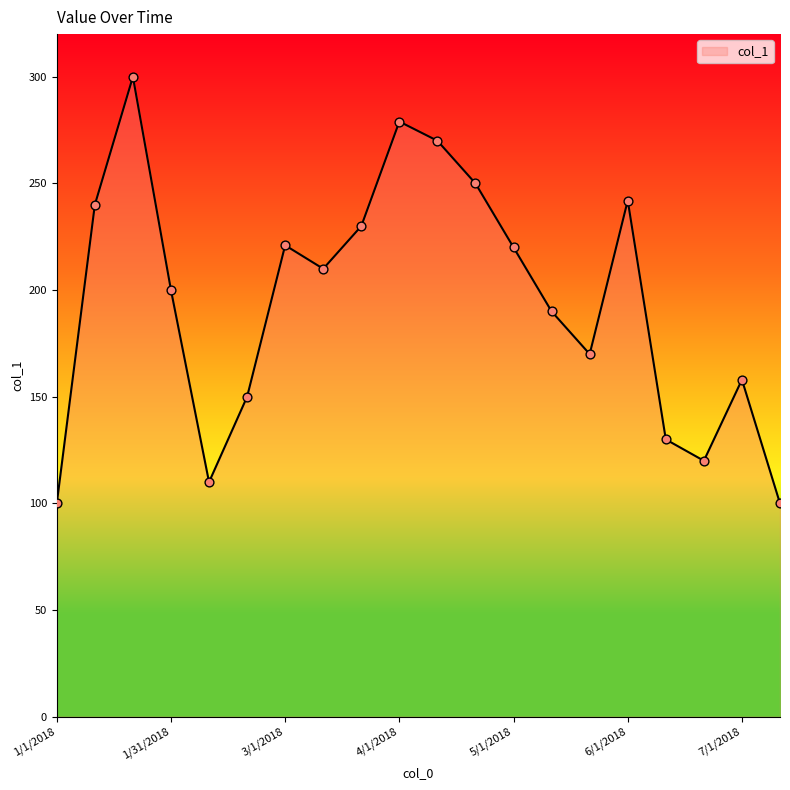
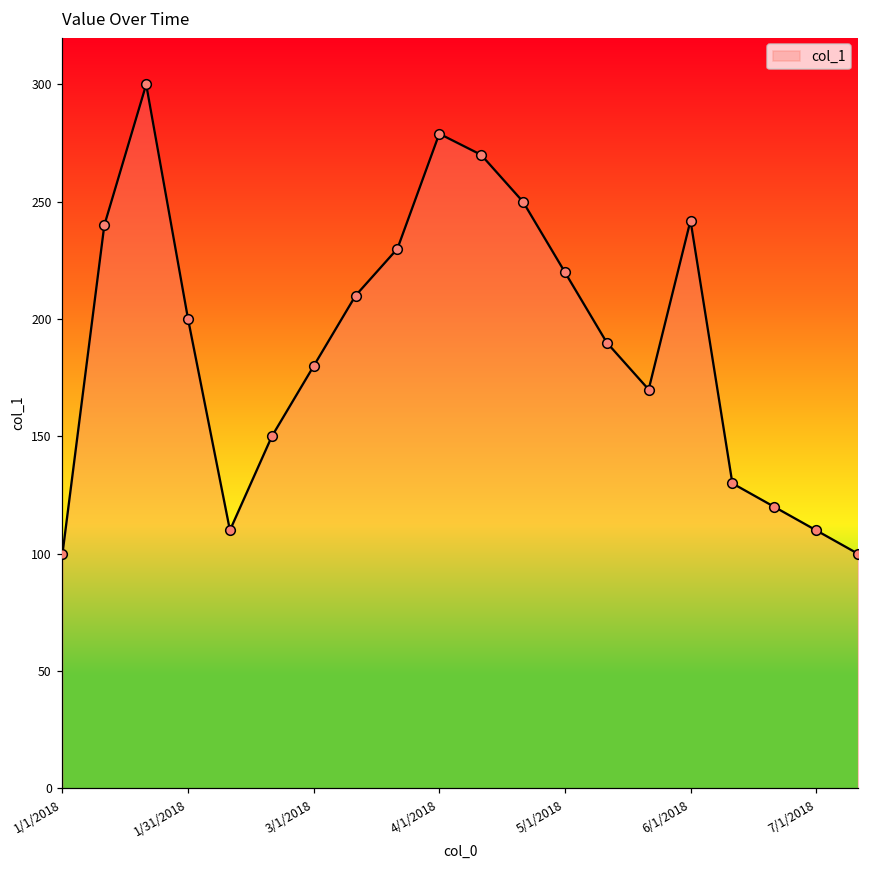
  {
    "1/1/2018": 100,
    "1/31/2018": 200,
-   "3/1/2018": 221,
+   "3/1/2018": 180,
    "4/1/2018": 279,
    "5/1/2018": 220,
    "6/1/2018": 242,
-   "7/1/2018": 158
+   "7/1/2018": 110
  }
